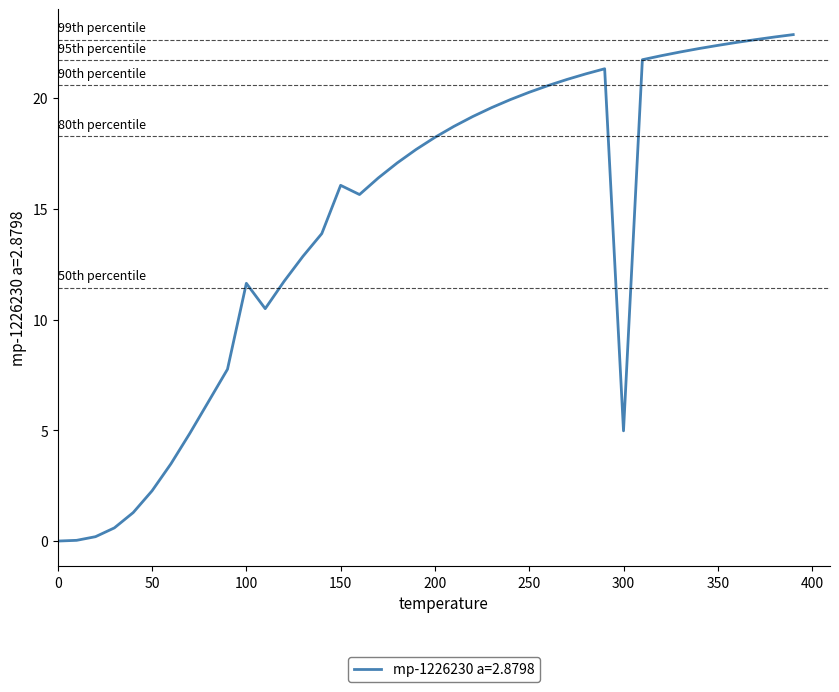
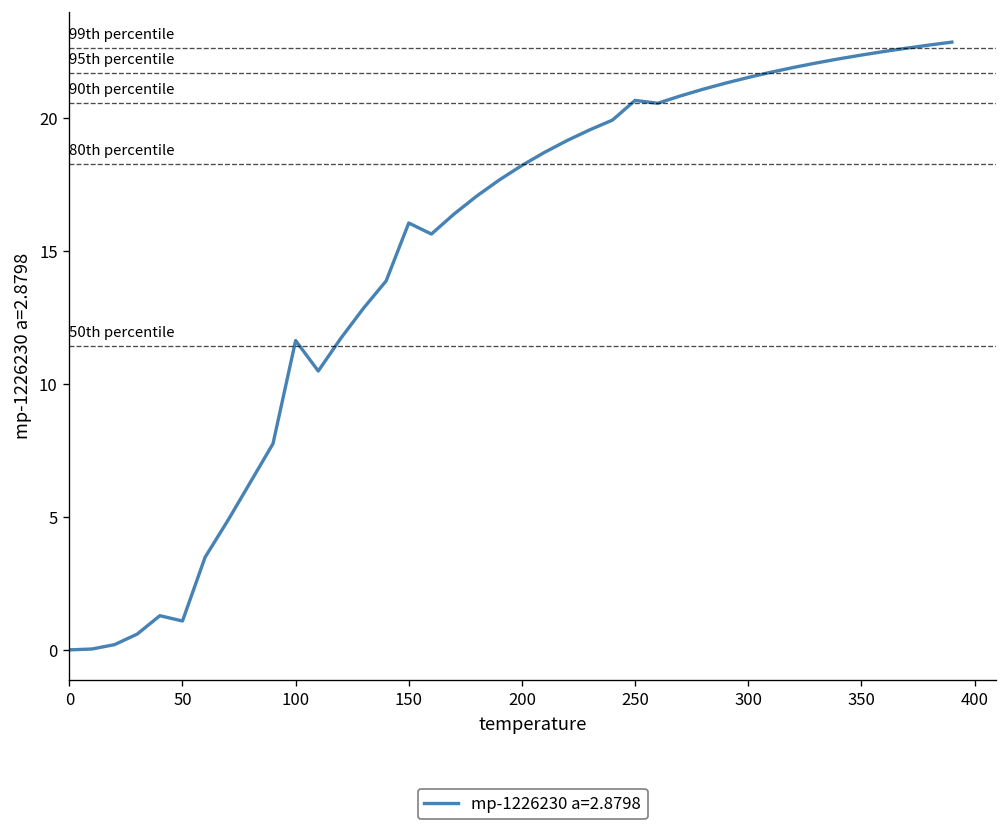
  {
    "0": 0.0,
-   "50": 2.3,
+   "50": 1.1,
    "100": 11.6,
    "150": 16.1,
    "200": 18.2,
-   "250": 20.3,
-   "300": 5.0,
+   "250": 20.7,
+   "300": 21.5,
    "350": 22.4
  }
